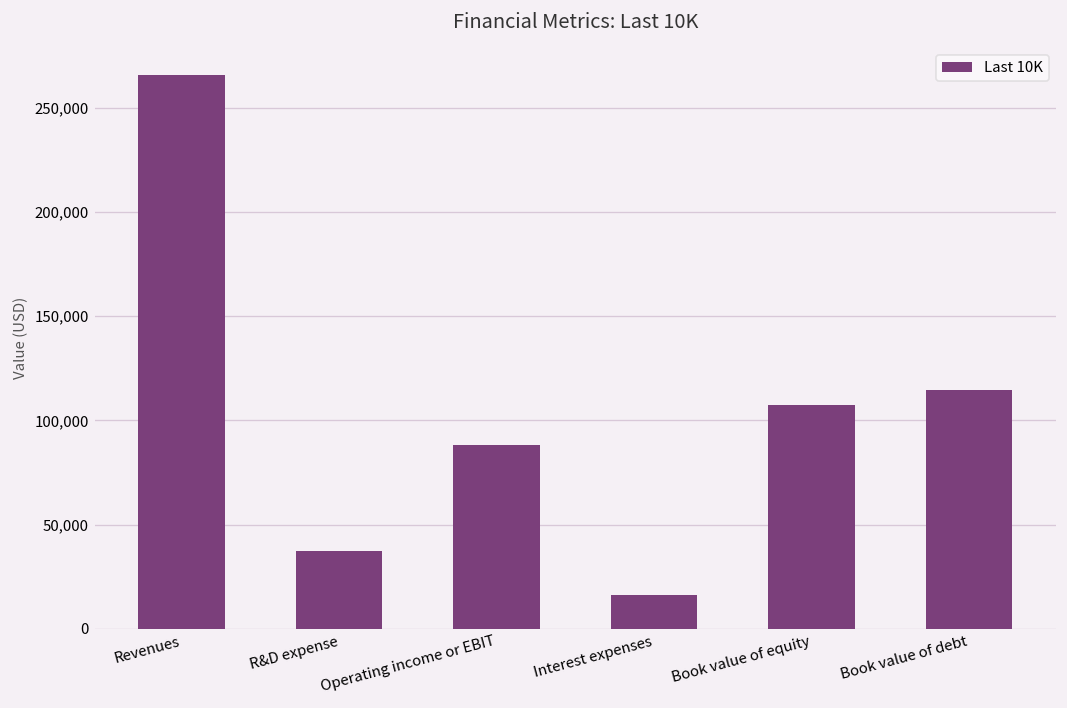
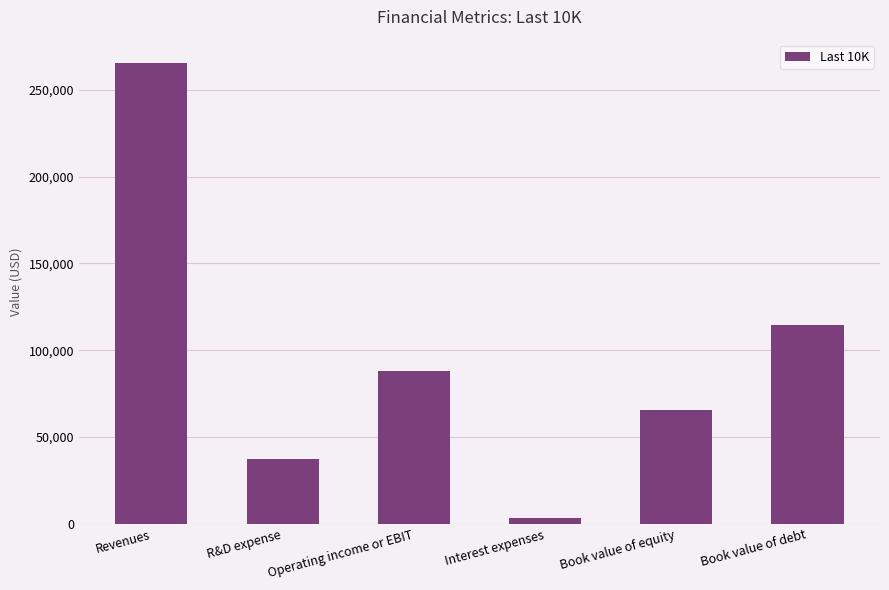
  {
    "Revenues": "266,000",
    "R&D expense": "37,000",
    "Operating income or EBIT": "88,000",
-   "Interest expenses": "16,000",
-   "Book value of equity": "107,000",
+   "Interest expenses": "3,000",
+   "Book value of equity": "66,000",
    "Book value of debt": "114,000"
  }
